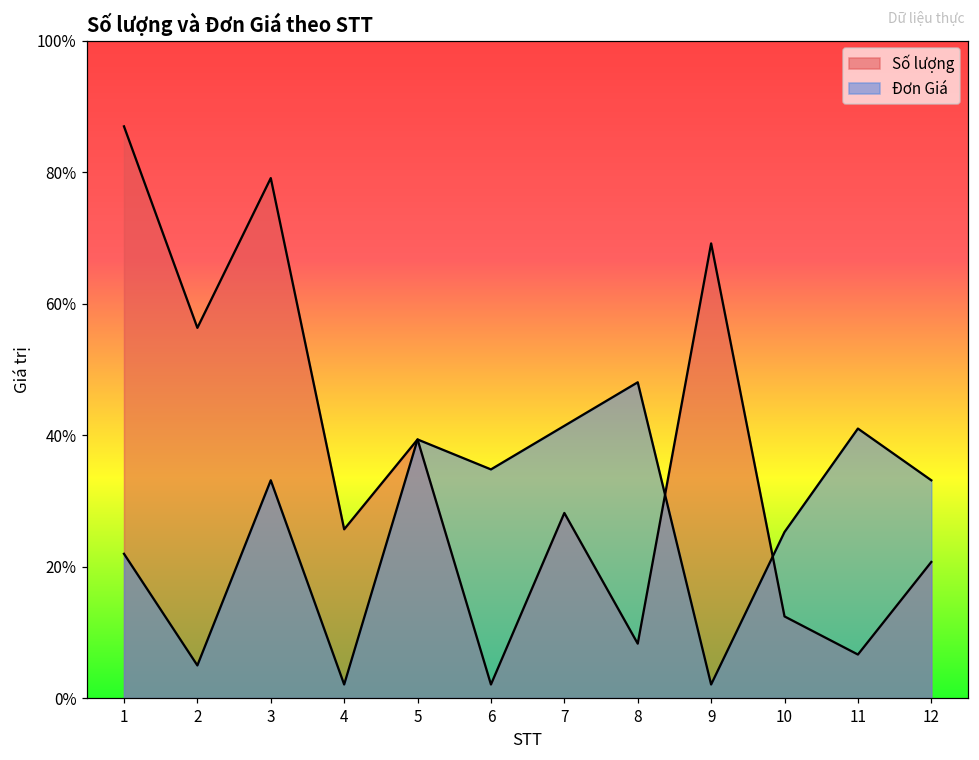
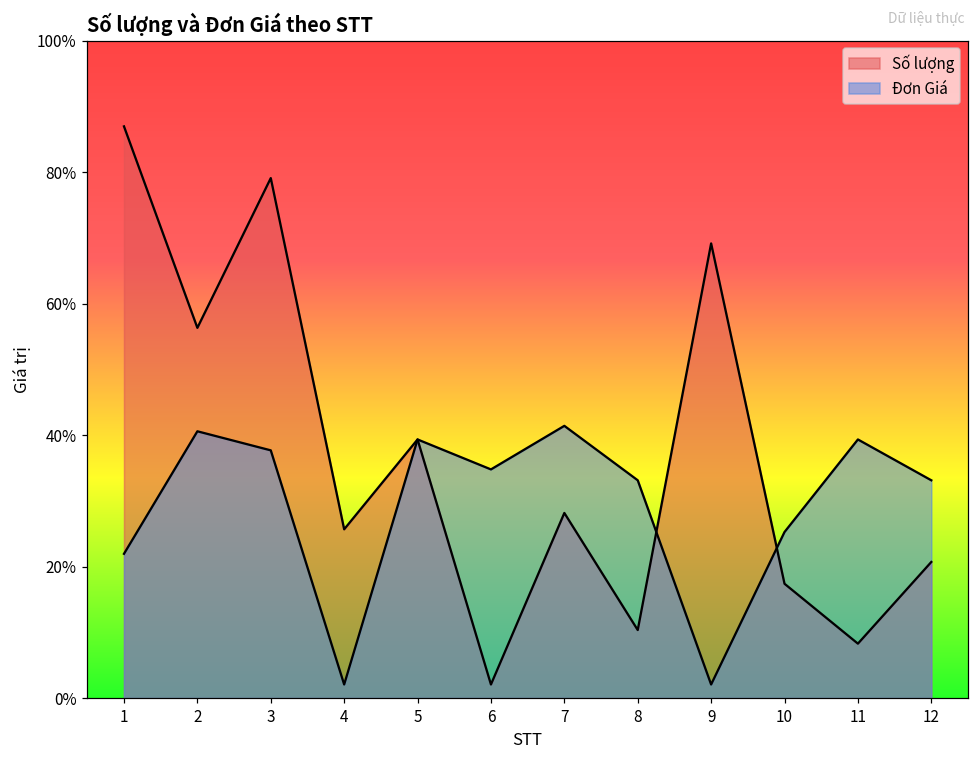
  {
    "Số lượng": {
      "1": "87%",
      "2": "56%",
      "3": "79%",
      "4": "26%",
      "6": "2%",
      "7": "28%",
-     "8": "8%",
+     "8": "10%",
      "9": "69%",
-     "10": "12%",
-     "11": "7%",
+     "10": "17%",
+     "11": "8%",
      "12": "21%"
    },
    "Đơn Giá": {
      "1": "22%",
-     "2": "5%",
-     "3": "33%",
+     "2": "41%",
+     "3": "38%",
      "4": "2%",
      "6": "35%",
      "7": "41%",
-     "8": "48%",
+     "8": "33%",
      "9": "2%",
      "10": "25%",
-     "11": "41%",
+     "11": "39%",
      "12": "33%"
    }
  }
